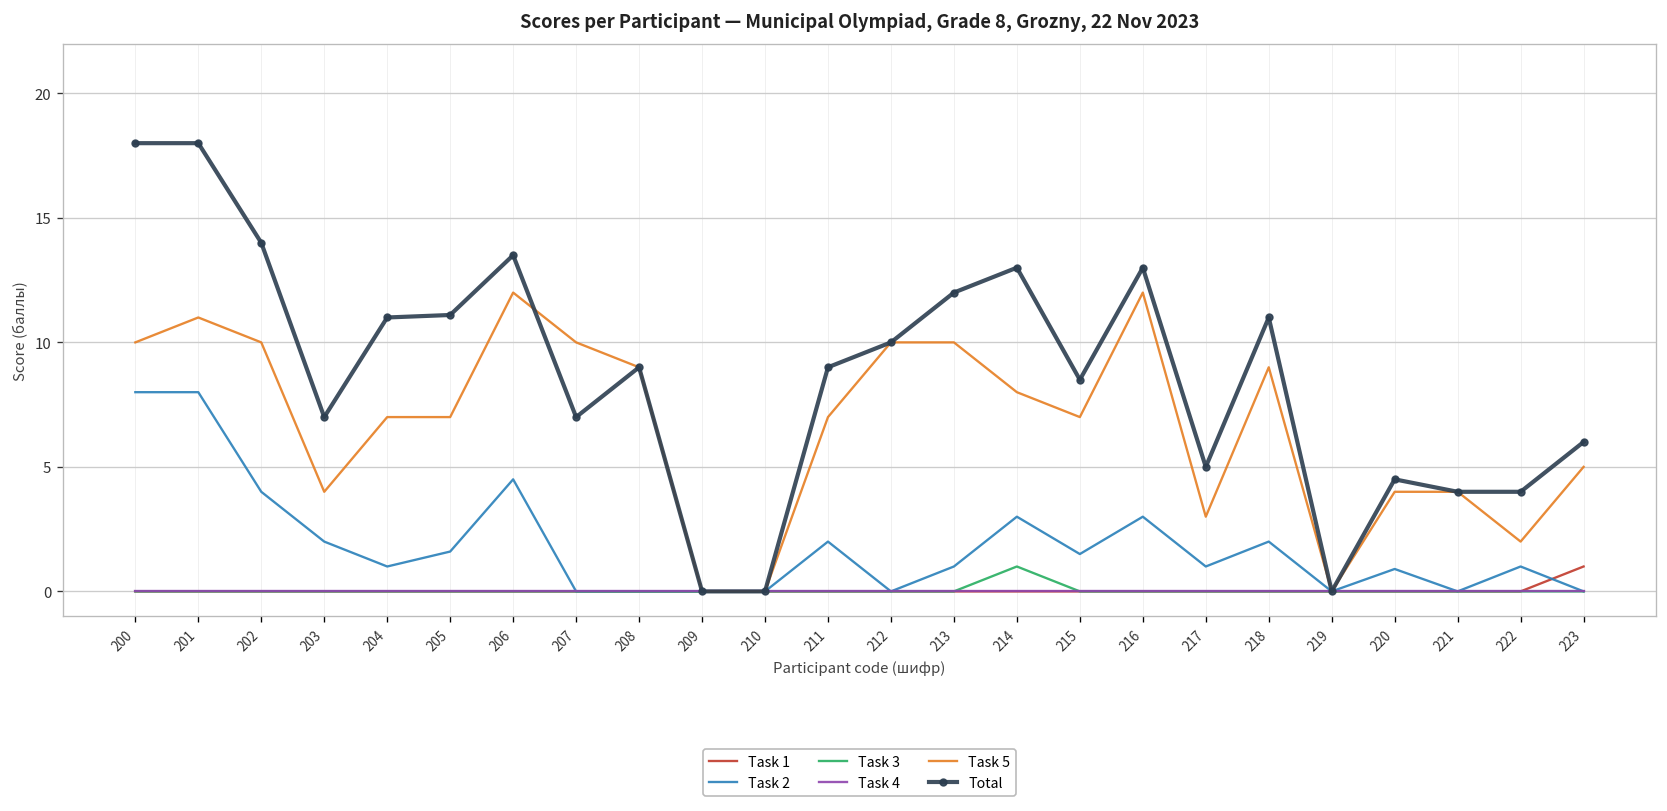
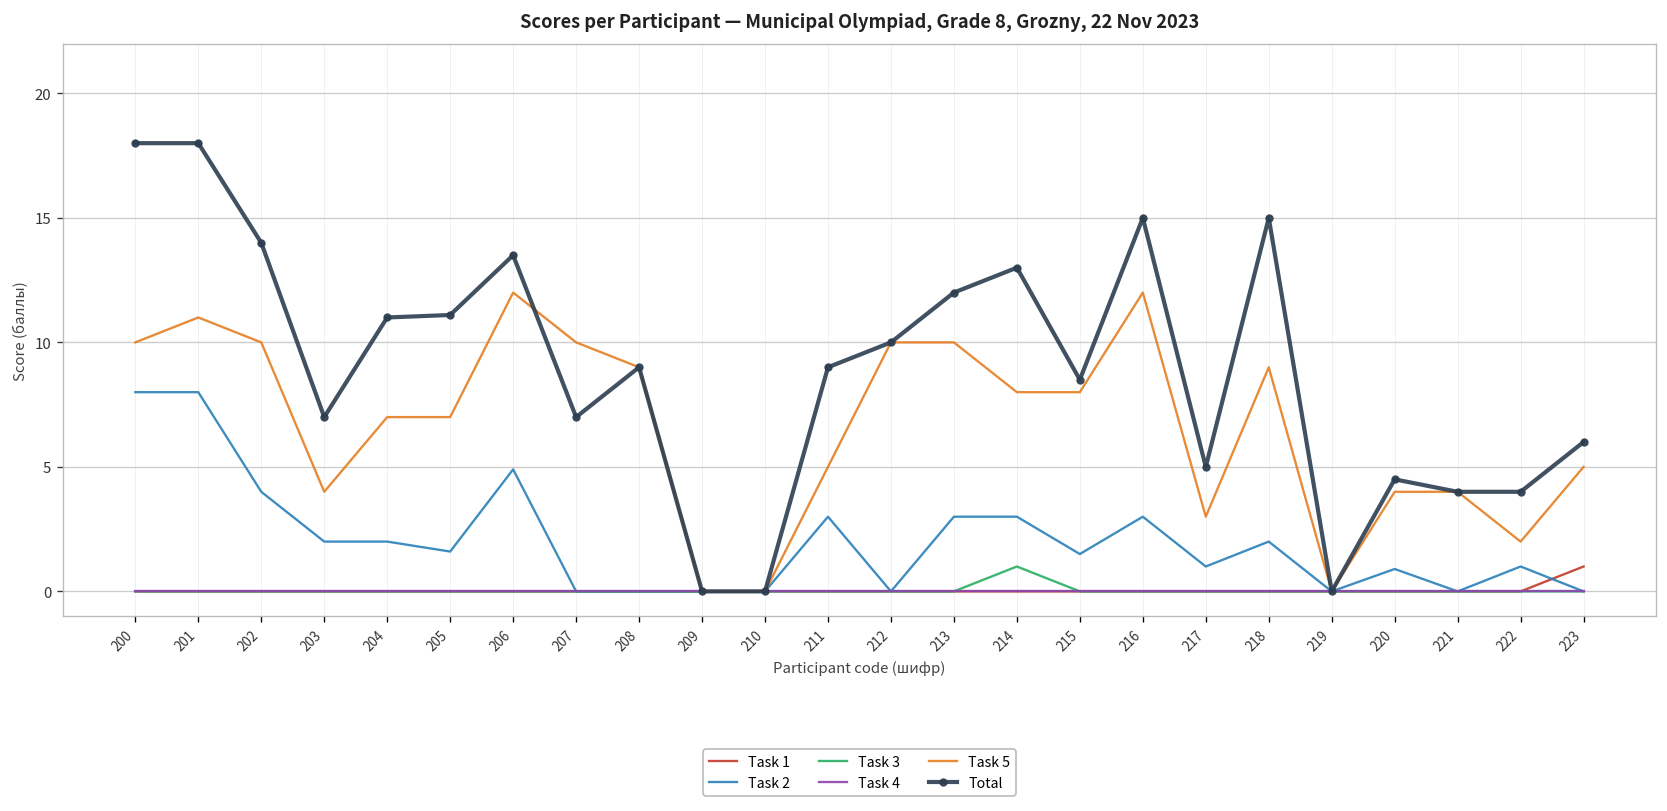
  {
    "Task 1": {
      "223": 1.0
    },
    "Task 2": {
      "200": 8.0,
      "201": 8.0,
      "202": 4.0,
      "203": 2.0,
-     "204": 1,
+     "204": 2,
      "205": 1.6,
-     "206": 4.5,
-     "211": 2,
-     "213": 1,
+     "206": 4.9,
+     "211": 3,
+     "213": 3,
      "214": 3.0,
      "215": 1.5,
      "216": 3.0,
      "217": 1.0,
      "218": 2.0,
      "220": 0.9,
      "222": 1.0
    },
    "Task 3": {
      "214": 1.0
    },
    "Task 5": {
      "200": 10,
      "201": 11,
      "202": 10,
      "203": 4,
      "204": 7,
      "205": 7,
      "206": 12,
      "207": 10,
-     "211": 7,
+     "211": 5,
      "213": 10,
      "214": 8,
-     "215": 7,
+     "215": 8,
      "216": 12,
      "217": 3,
      "218": 9,
      "220": 4,
      "222": 2,
      "223": 5
    },
    "Total": {
      "200": 18,
      "201": 18,
      "202": 14,
      "203": 7,
      "204": 11,
      "205": 11,
      "206": 13.5,
      "207": 7,
      "211": 9,
      "213": 12,
      "214": 13,
      "215": 8.5,
-     "216": 13,
+     "216": 15,
      "217": 5,
-     "218": 11,
+     "218": 15,
      "220": 4.5,
      "222": 4,
      "223": 6
    }
  }
